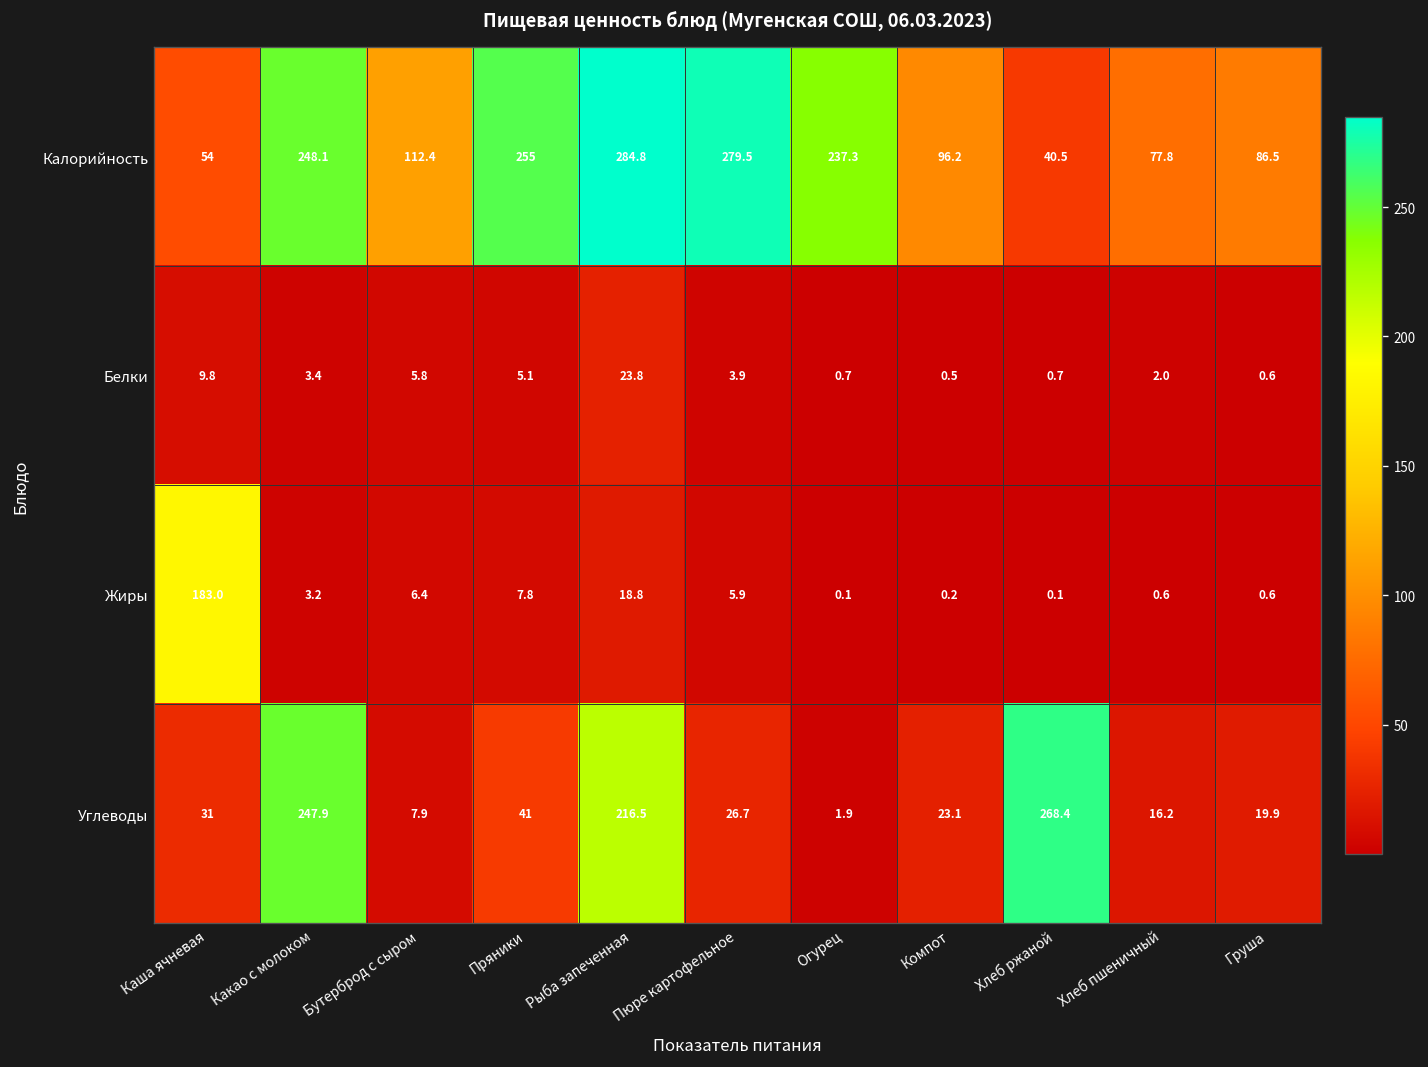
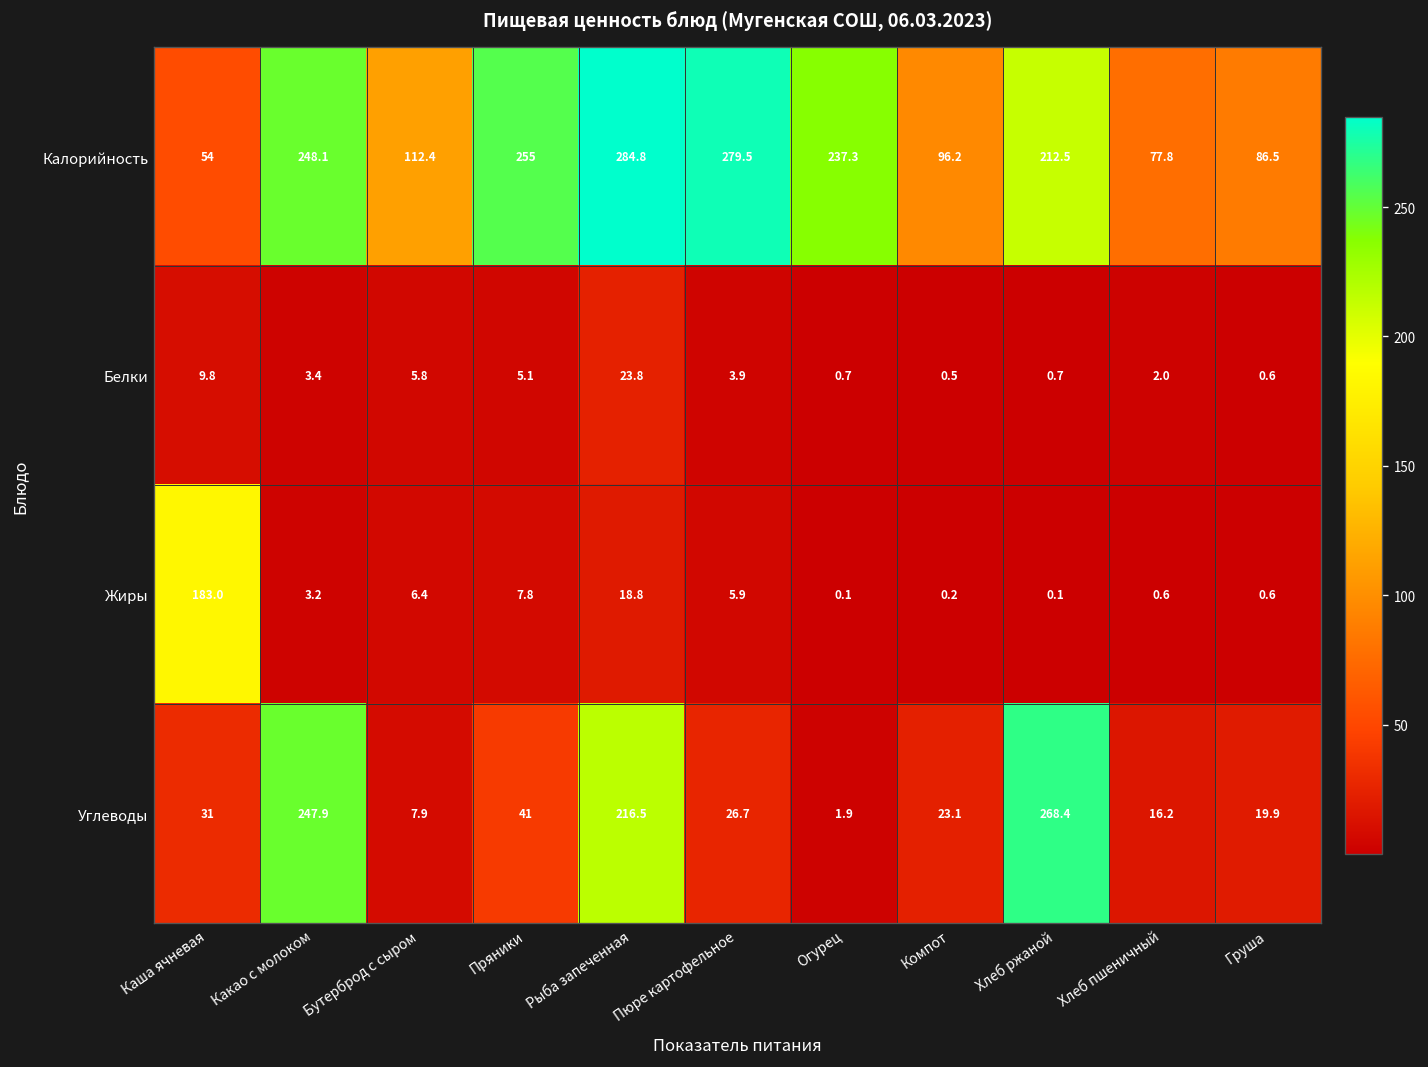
  {
    "Калорийность": {
      "Каша ячневая": 54,
      "Какао с молоком": 248.1,
      "Бутерброд с сыром": 112.4,
      "Пряники": 255,
      "Рыба запеченная": 284.8,
      "Пюре картофельное": 279.5,
      "Огурец": 237.3,
      "Компот": 96.2,
-     "Хлеб ржаной": 40.5,
+     "Хлеб ржаной": 212.5,
      "Хлеб пшеничный": 77.8,
      "Груша": 86.5
    },
    "Белки": {
      "Каша ячневая": 9.8,
      "Какао с молоком": 3.4,
      "Бутерброд с сыром": 5.8,
      "Пряники": 5.1,
      "Рыба запеченная": 23.8,
      "Пюре картофельное": 3.9,
      "Огурец": 0.7,
      "Компот": 0.5,
      "Хлеб ржаной": 0.7,
      "Хлеб пшеничный": 2.0,
      "Груша": 0.6
    },
    "Жиры": {
      "Каша ячневая": 183.0,
      "Какао с молоком": 3.2,
      "Бутерброд с сыром": 6.4,
      "Пряники": 7.8,
      "Рыба запеченная": 18.8,
      "Пюре картофельное": 5.9,
      "Огурец": 0.1,
      "Компот": 0.2,
      "Хлеб ржаной": 0.1,
      "Хлеб пшеничный": 0.6,
      "Груша": 0.6
    },
    "Углеводы": {
      "Каша ячневая": 31,
      "Какао с молоком": 247.9,
      "Бутерброд с сыром": 7.9,
      "Пряники": 41,
      "Рыба запеченная": 216.5,
      "Пюре картофельное": 26.7,
      "Огурец": 1.9,
      "Компот": 23.1,
      "Хлеб ржаной": 268.4,
      "Хлеб пшеничный": 16.2,
      "Груша": 19.9
    }
  }
